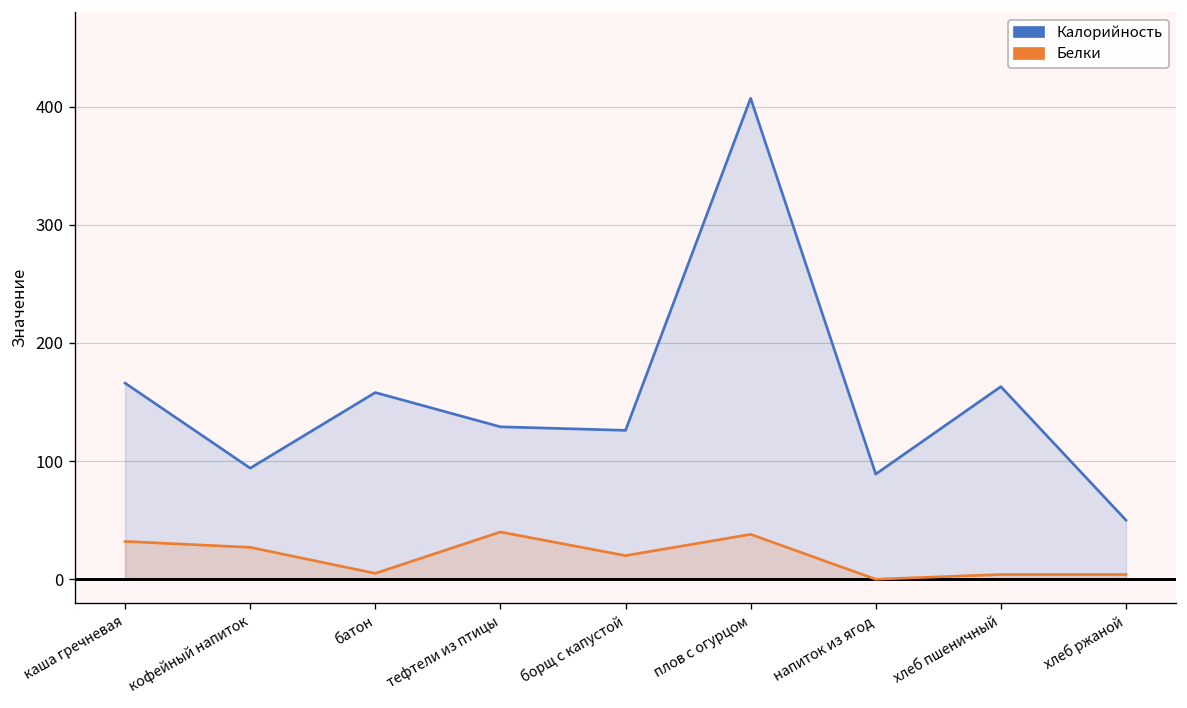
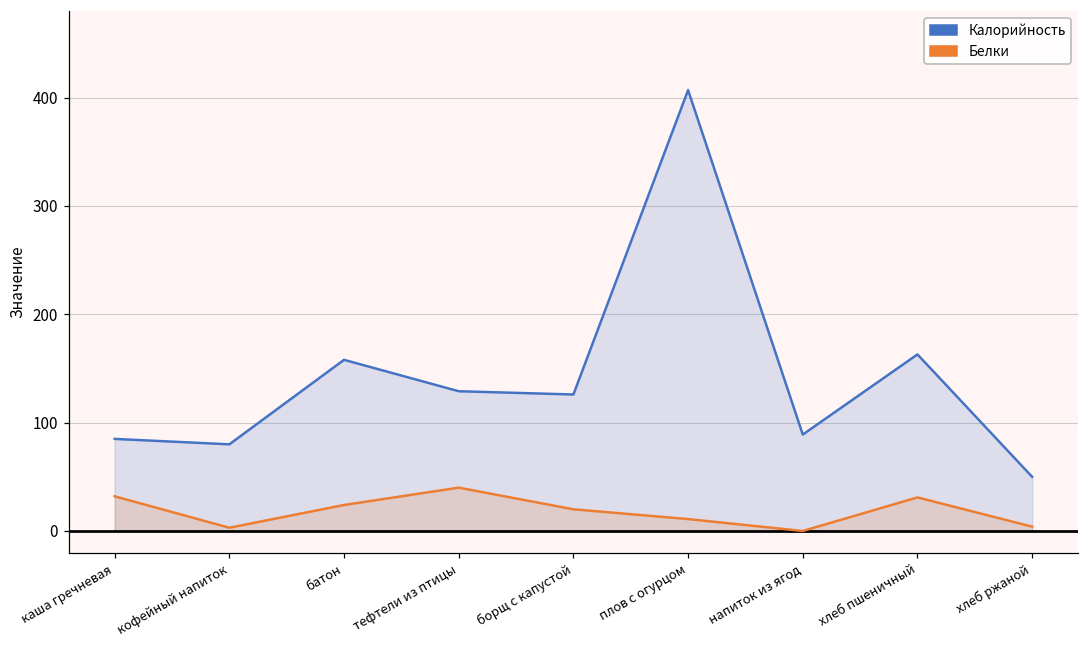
  {
    "Калорийность": {
-     "каша гречневая": 170,
-     "кофейный напиток": 90,
+     "каша гречневая": 90,
+     "кофейный напиток": 80,
      "батон": 160,
      "тефтели из птицы": 130,
      "борщ с капустой": 130,
      "плов с огурцом": 410,
      "напиток из ягод": 90,
      "хлеб пшеничный": 160,
      "хлеб ржаной": 50
    },
    "Белки": {
      "каша гречневая": 30,
-     "кофейный напиток": 30,
-     "батон": 10,
+     "кофейный напиток": 0,
+     "батон": 20,
      "тефтели из птицы": 40,
      "борщ с капустой": 20,
-     "плов с огурцом": 40,
+     "плов с огурцом": 10,
      "напиток из ягод": 0,
-     "хлеб пшеничный": 0,
+     "хлеб пшеничный": 30,
      "хлеб ржаной": 0
    }
  }
